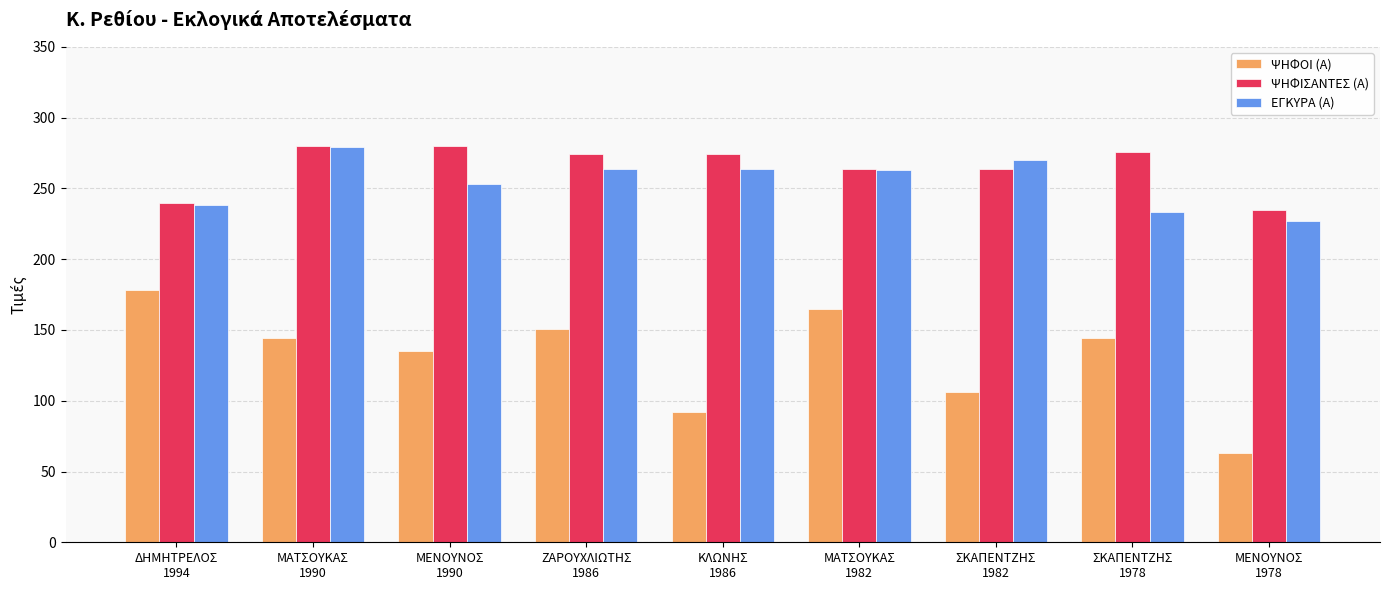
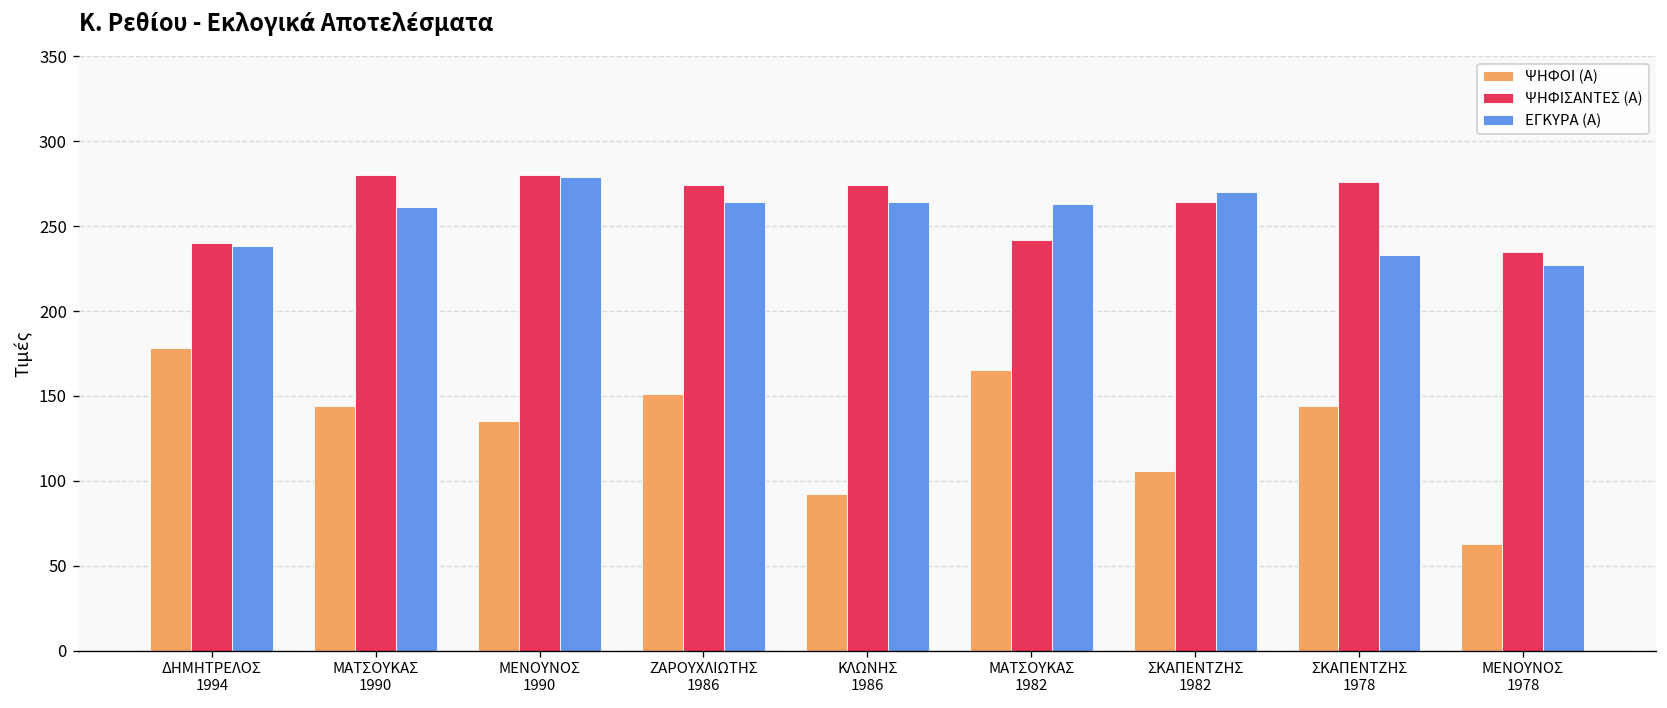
  {
    "ΨΗΦΟΙ (Α)": {
      "ΔΗΜΗΤΡΕΛΟΣ 1994": 178,
      "ΜΑΤΣΟΥΚΑΣ 1990": 144,
      "ΜΕΝΟΥΝΟΣ 1990": 135,
      "ΖΑΡΟΥΧΛΙΩΤΗΣ 1986": 151,
      "ΚΛΩΝΗΣ 1986": 92,
      "ΜΑΤΣΟΥΚΑΣ 1982": 165,
      "ΣΚΑΠΕΝΤΖΗΣ 1982": 106,
      "ΣΚΑΠΕΝΤΖΗΣ 1978": 144,
      "ΜΕΝΟΥΝΟΣ 1978": 63
    },
    "ΨΗΦΙΣΑΝΤΕΣ (Α)": {
      "ΔΗΜΗΤΡΕΛΟΣ 1994": 240,
      "ΜΑΤΣΟΥΚΑΣ 1990": 280,
      "ΜΕΝΟΥΝΟΣ 1990": 280,
      "ΖΑΡΟΥΧΛΙΩΤΗΣ 1986": 274,
      "ΚΛΩΝΗΣ 1986": 274,
-     "ΜΑΤΣΟΥΚΑΣ 1982": 264,
+     "ΜΑΤΣΟΥΚΑΣ 1982": 242,
      "ΣΚΑΠΕΝΤΖΗΣ 1982": 264,
      "ΣΚΑΠΕΝΤΖΗΣ 1978": 276,
      "ΜΕΝΟΥΝΟΣ 1978": 235
    },
    "ΕΓΚΥΡΑ (Α)": {
      "ΔΗΜΗΤΡΕΛΟΣ 1994": 238,
-     "ΜΑΤΣΟΥΚΑΣ 1990": 279,
-     "ΜΕΝΟΥΝΟΣ 1990": 253,
+     "ΜΑΤΣΟΥΚΑΣ 1990": 261,
+     "ΜΕΝΟΥΝΟΣ 1990": 279,
      "ΖΑΡΟΥΧΛΙΩΤΗΣ 1986": 264,
      "ΚΛΩΝΗΣ 1986": 264,
      "ΜΑΤΣΟΥΚΑΣ 1982": 263,
      "ΣΚΑΠΕΝΤΖΗΣ 1982": 270,
      "ΣΚΑΠΕΝΤΖΗΣ 1978": 233,
      "ΜΕΝΟΥΝΟΣ 1978": 227
    }
  }
